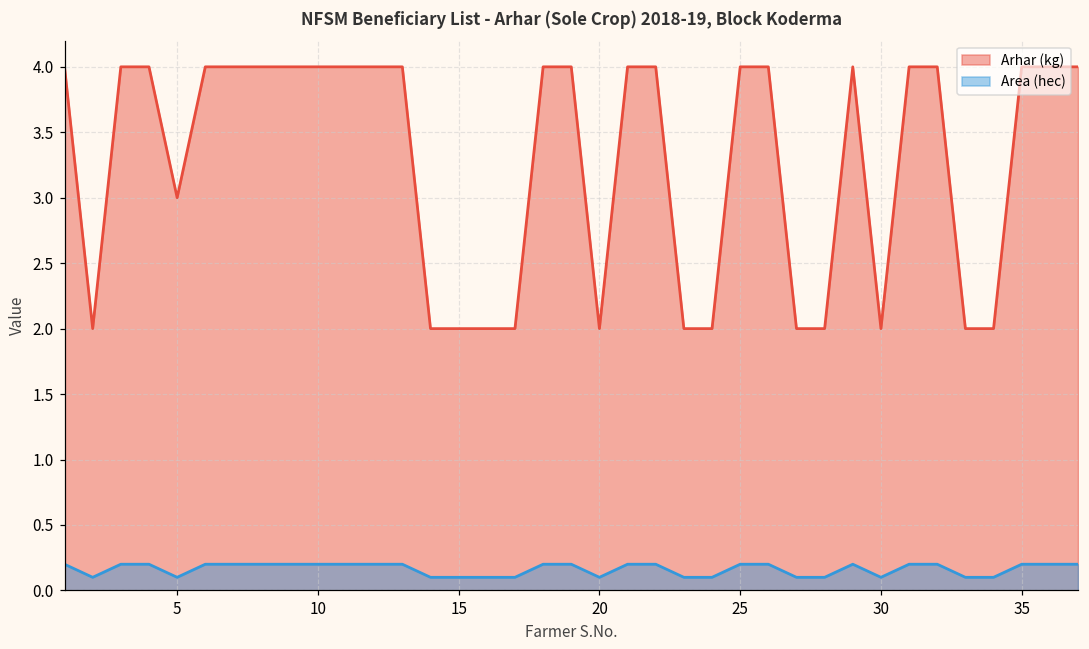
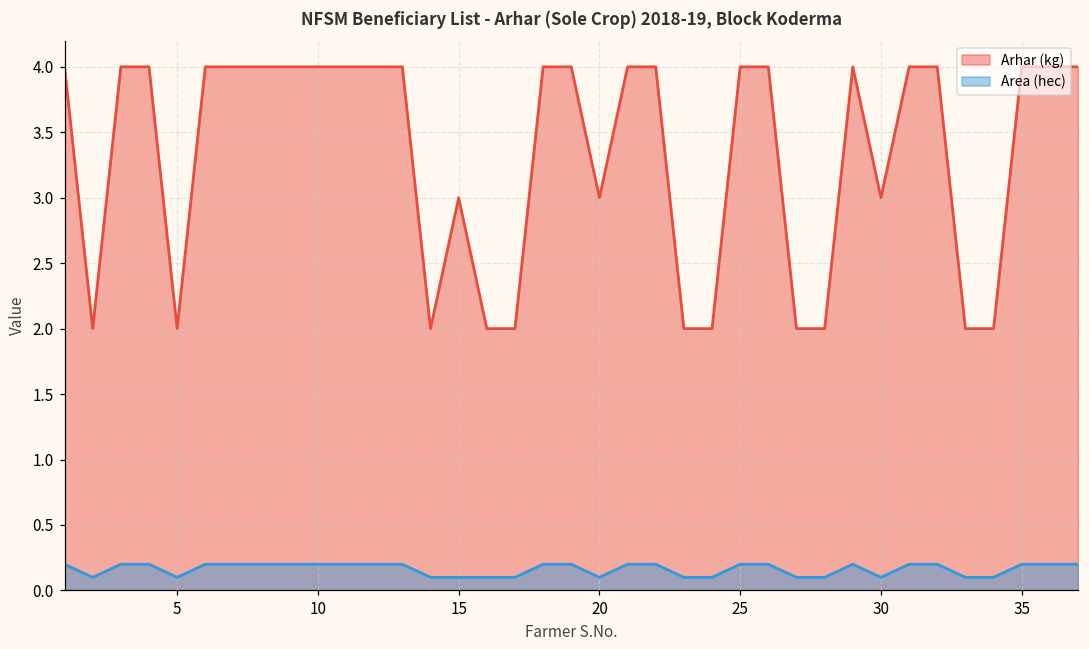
  {
    "Arhar (kg)": {
-     "5": 3,
+     "5": 2,
      "10": 4,
-     "15": 2,
-     "20": 2,
+     "15": 3,
+     "20": 3,
      "25": 4,
-     "30": 2
+     "30": 3
    },
    "Area (hec)": {
      "5": 0.10,
      "10": 0.20,
      "15": 0.10,
      "20": 0.10,
      "25": 0.20,
      "30": 0.10,
      "35": 0.20
    }
  }
